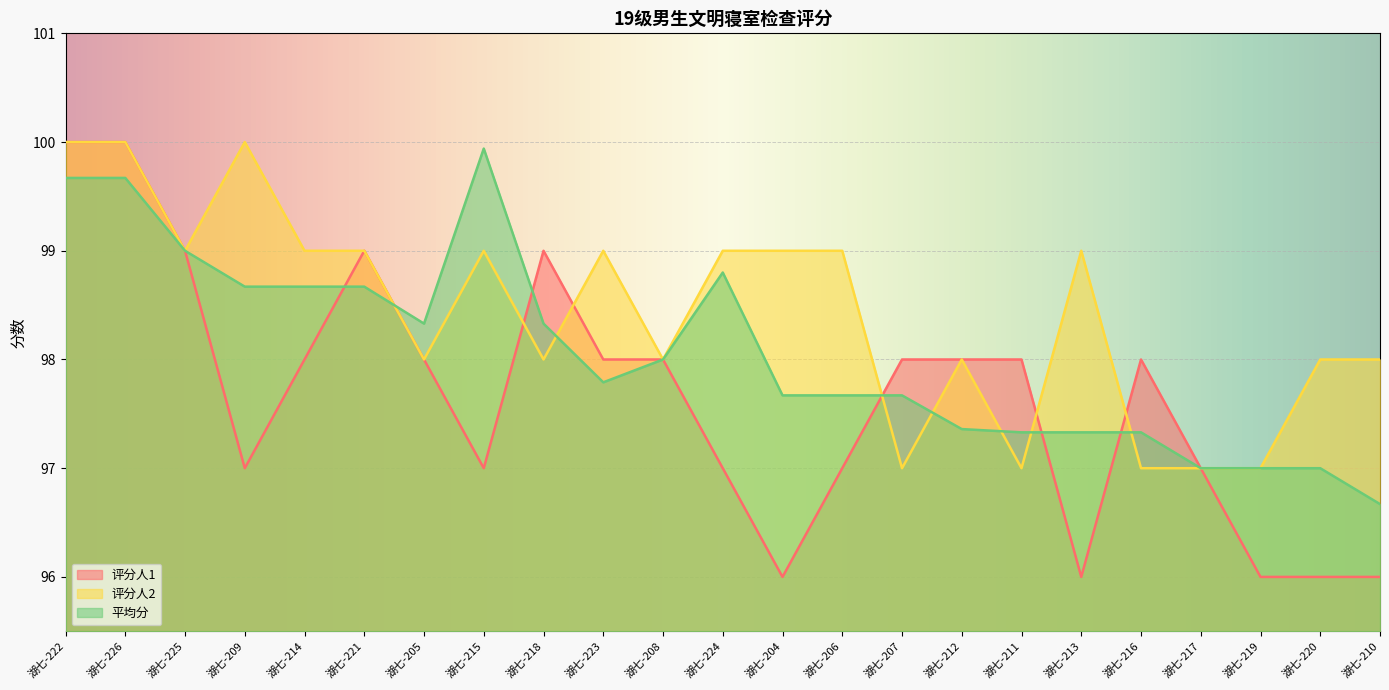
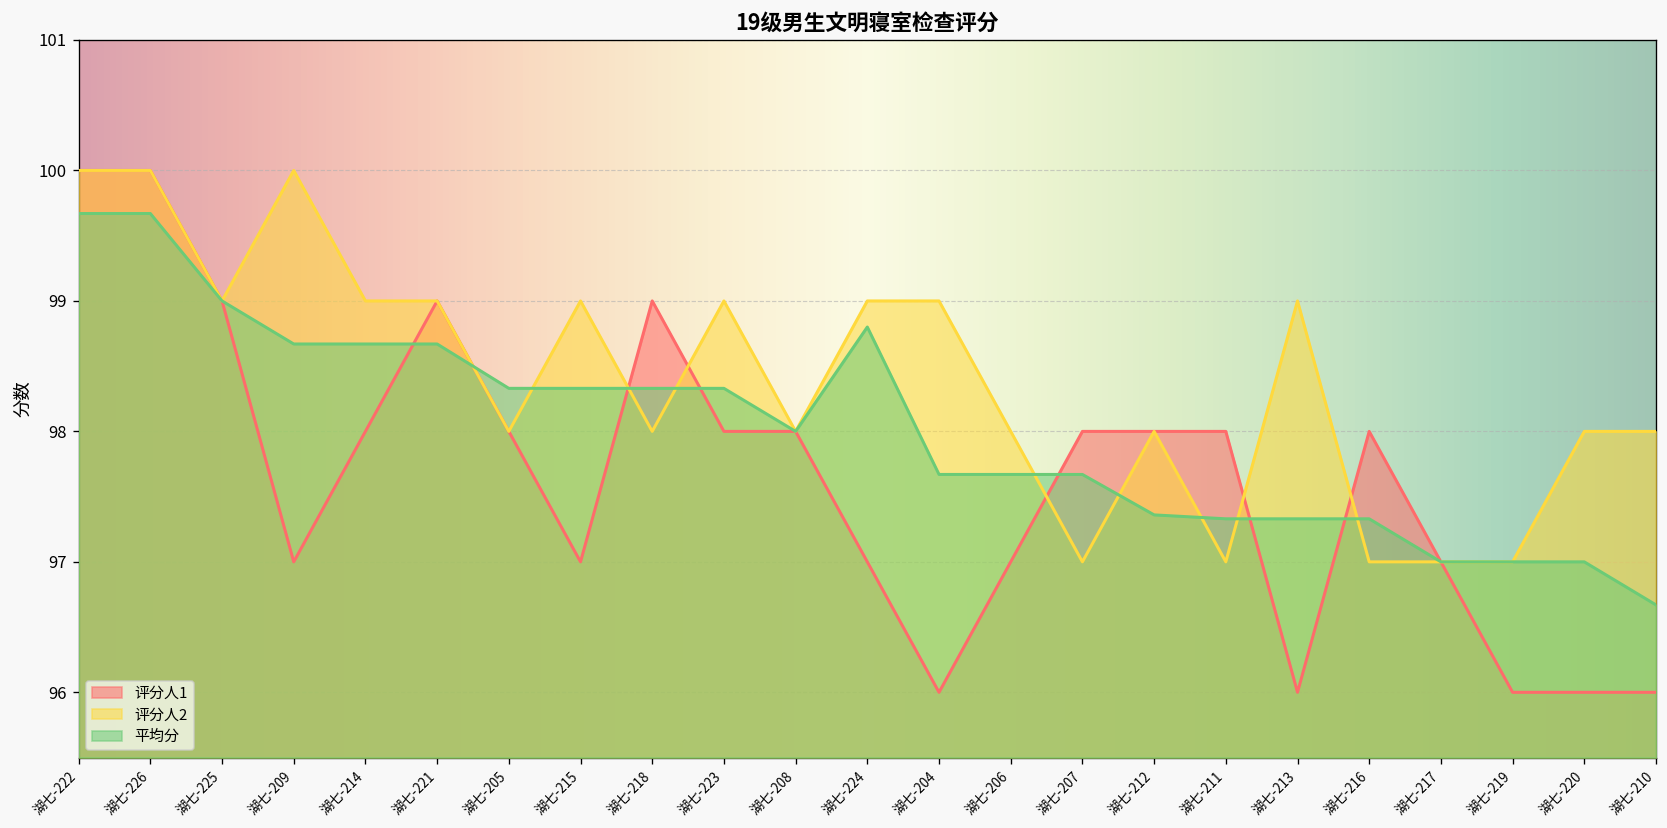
  {
    "评分人1": {
      "湖七-209": 97.00,
      "湖七-214": 98.00,
      "湖七-215": 97.00,
      "湖七-218": 99.00,
      "湖七-223": 98.00,
      "湖七-224": 97.00,
      "湖七-204": 96.00,
      "湖七-206": 97.00,
      "湖七-207": 98.00,
      "湖七-211": 98.00,
      "湖七-213": 96.00,
      "湖七-216": 98.00,
      "湖七-219": 96.00,
      "湖七-220": 96.00,
      "湖七-210": 96.00
    },
    "评分人2": {
      "湖七-209": 100,
      "湖七-214": 99,
      "湖七-215": 99,
      "湖七-218": 98,
      "湖七-223": 99,
      "湖七-224": 99,
      "湖七-204": 99,
-     "湖七-206": 99,
+     "湖七-206": 98,
      "湖七-207": 97,
      "湖七-211": 97,
      "湖七-213": 99,
      "湖七-216": 97,
      "湖七-220": 98,
      "湖七-210": 98
    },
    "平均分": {
      "湖七-222": 99.67,
      "湖七-226": 99.67,
      "湖七-209": 98.67,
      "湖七-214": 98.67,
      "湖七-221": 98.67,
      "湖七-205": 98.33,
-     "湖七-215": 99.94,
+     "湖七-215": 98.33,
      "湖七-218": 98.33,
-     "湖七-223": 97.79,
+     "湖七-223": 98.33,
      "湖七-224": 98.80,
      "湖七-204": 97.67,
      "湖七-206": 97.67,
      "湖七-207": 97.67,
      "湖七-212": 97.36,
      "湖七-211": 97.33,
      "湖七-213": 97.33,
      "湖七-216": 97.33,
      "湖七-220": 97.00,
      "湖七-210": 96.67
    }
  }
